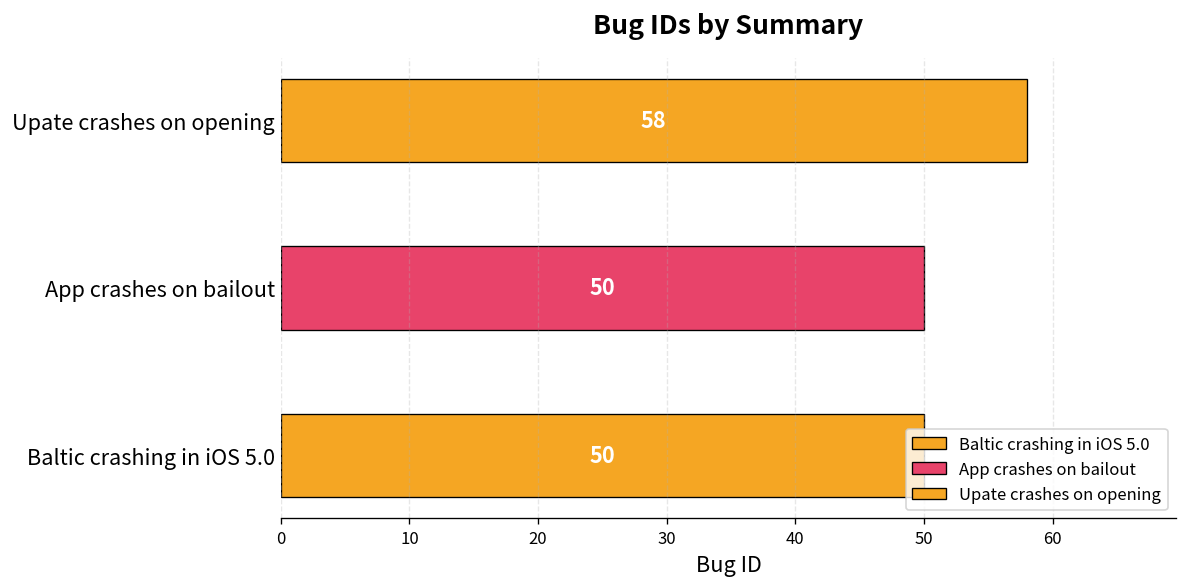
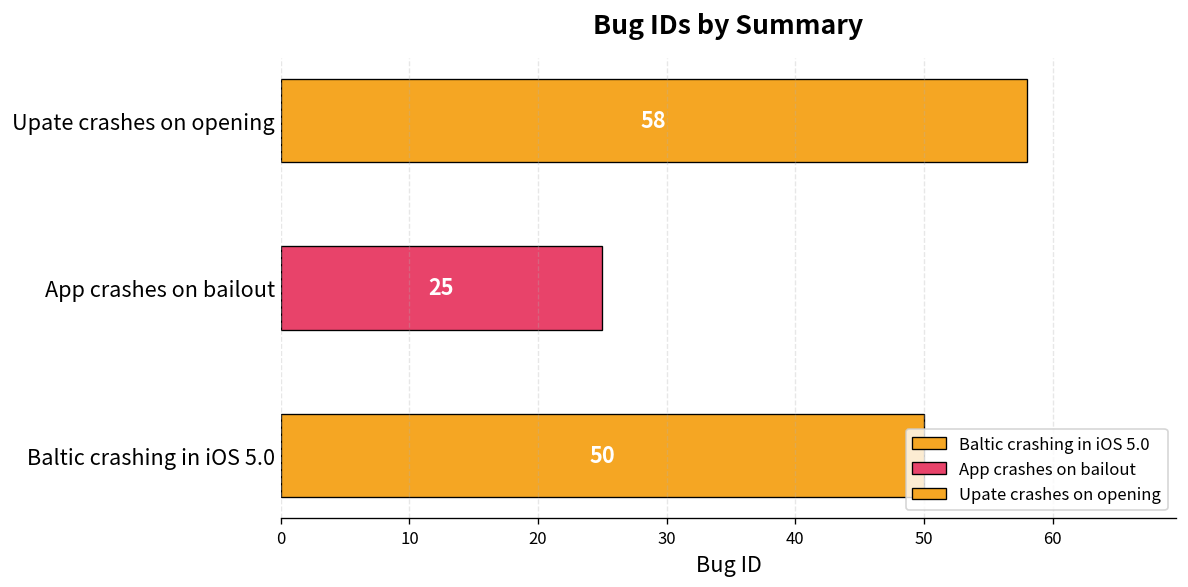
  {
    "Upate crashes on opening": 58,
-   "App crashes on bailout": 50
+   "App crashes on bailout": 25
  }
